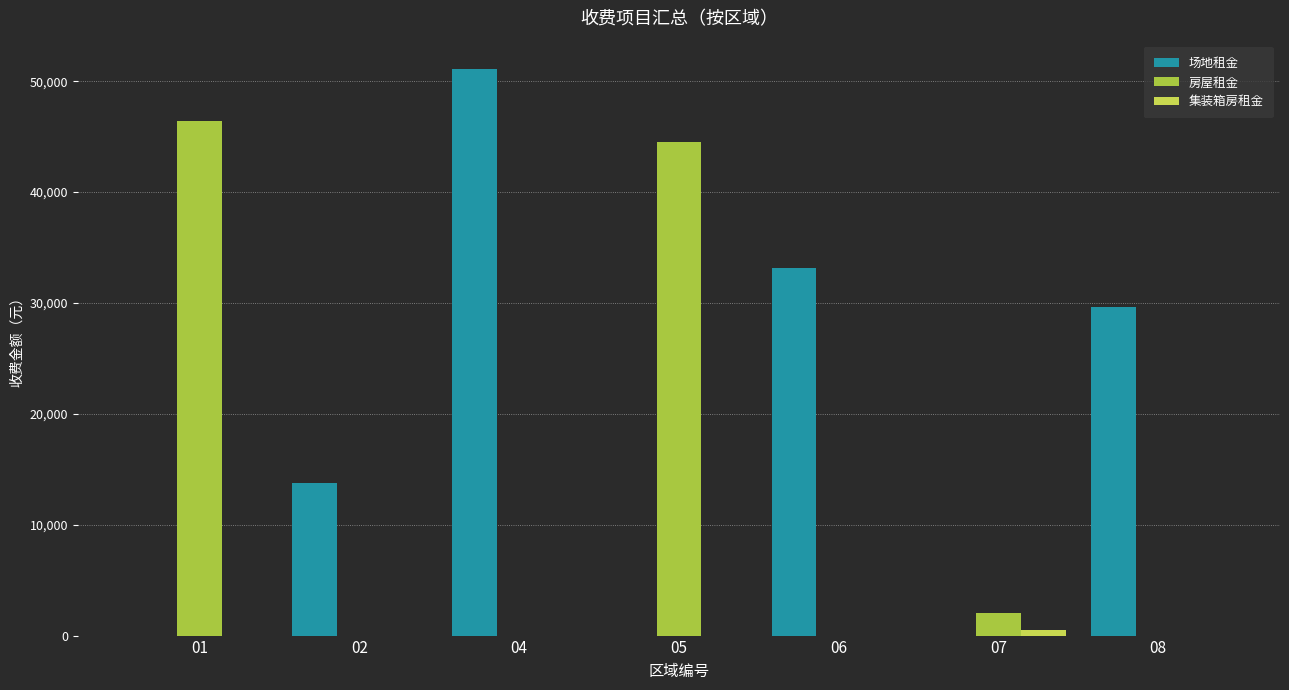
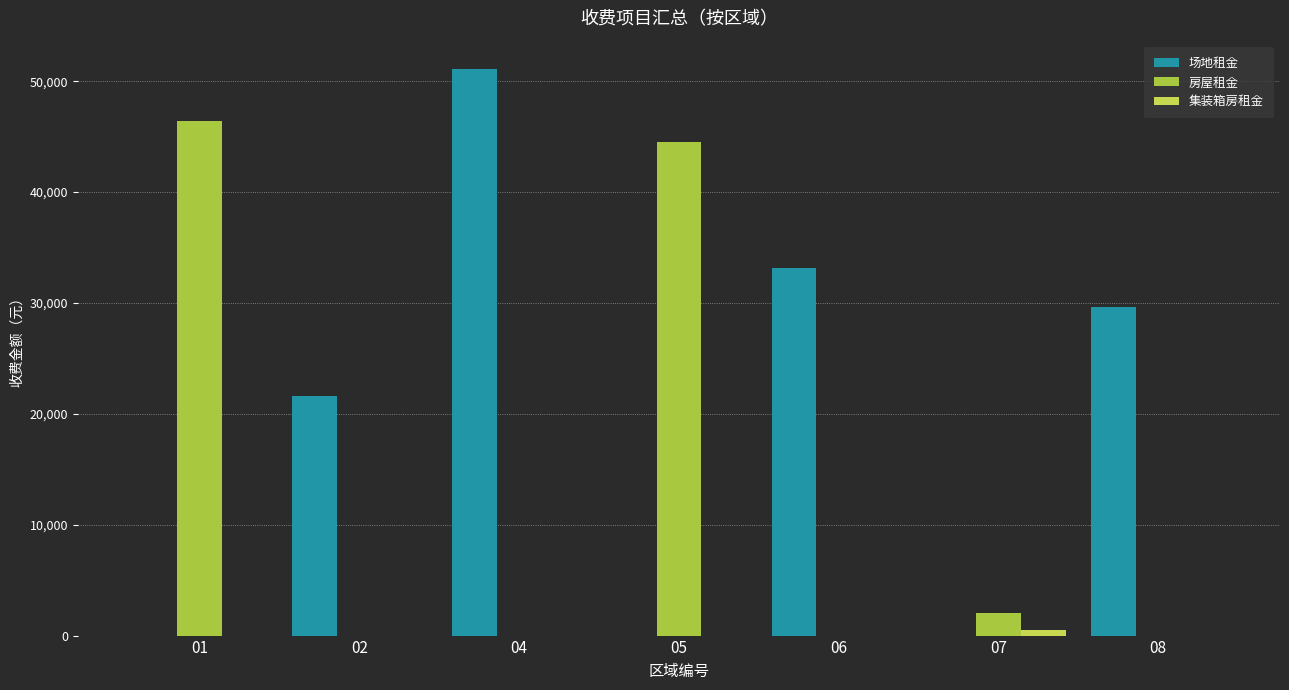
  {
    "场地租金": {
      "01": "0",
-     "02": "13,700",
+     "02": "21,600",
      "04": "51,100",
      "05": "0",
      "06": "33,100",
      "07": "0",
      "08": "29,700"
    }
  }
